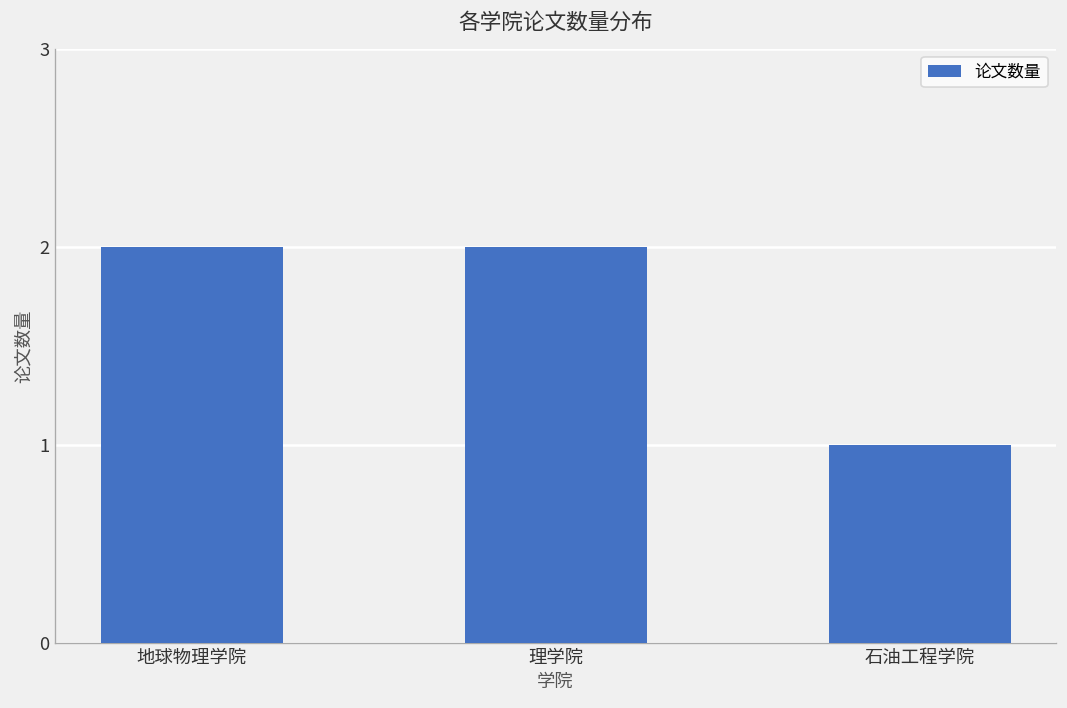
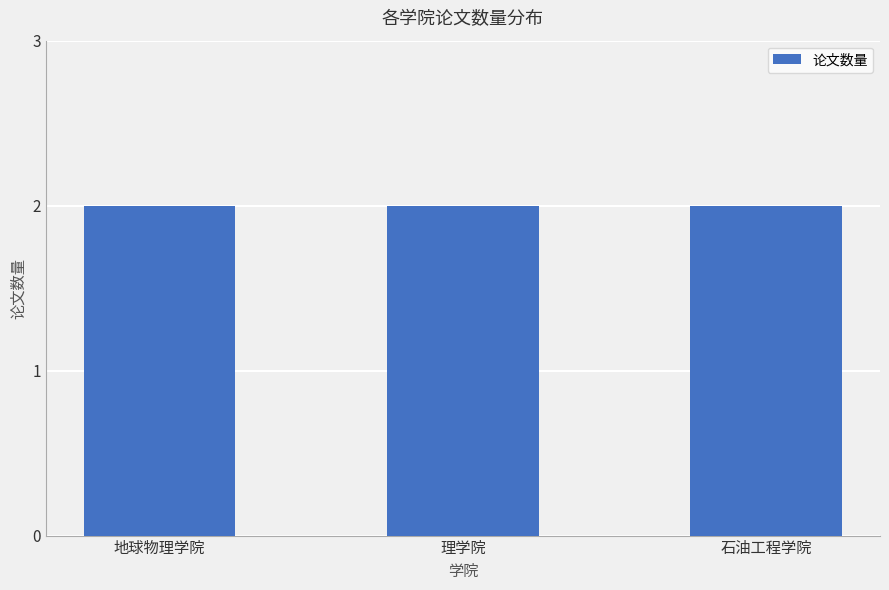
  {
    "地球物理学院": 2,
    "理学院": 2,
-   "石油工程学院": 1
+   "石油工程学院": 2
  }
